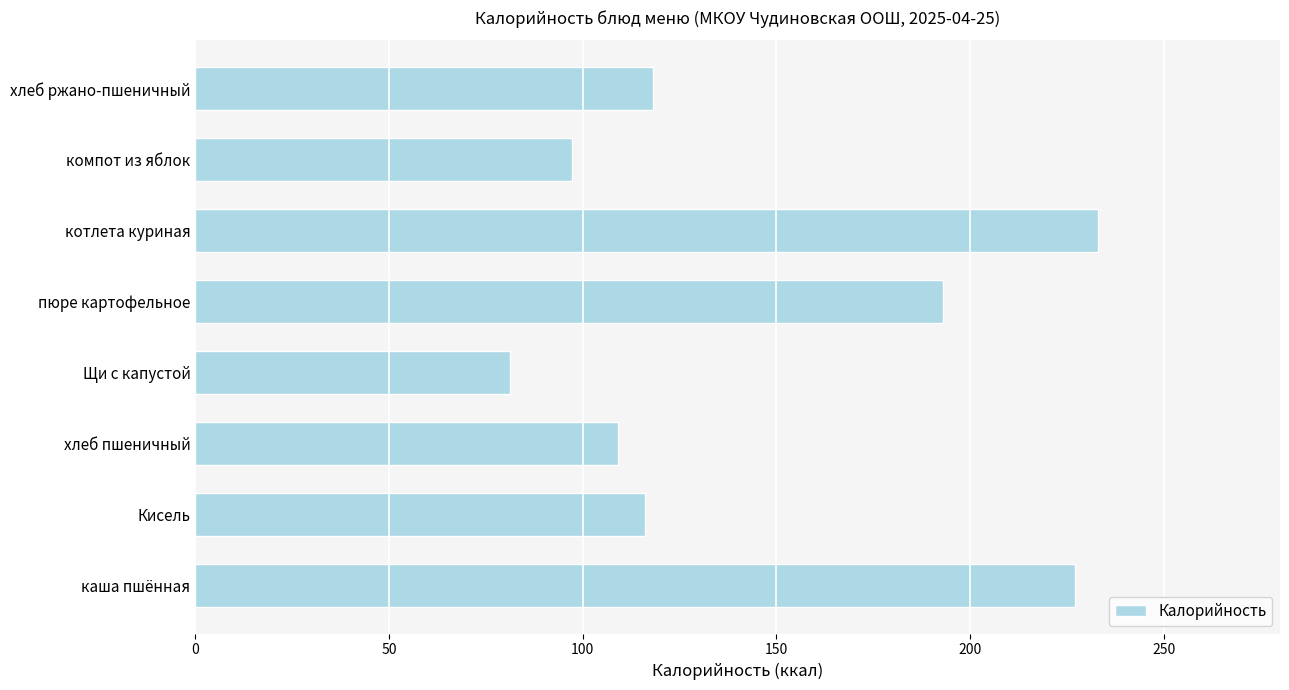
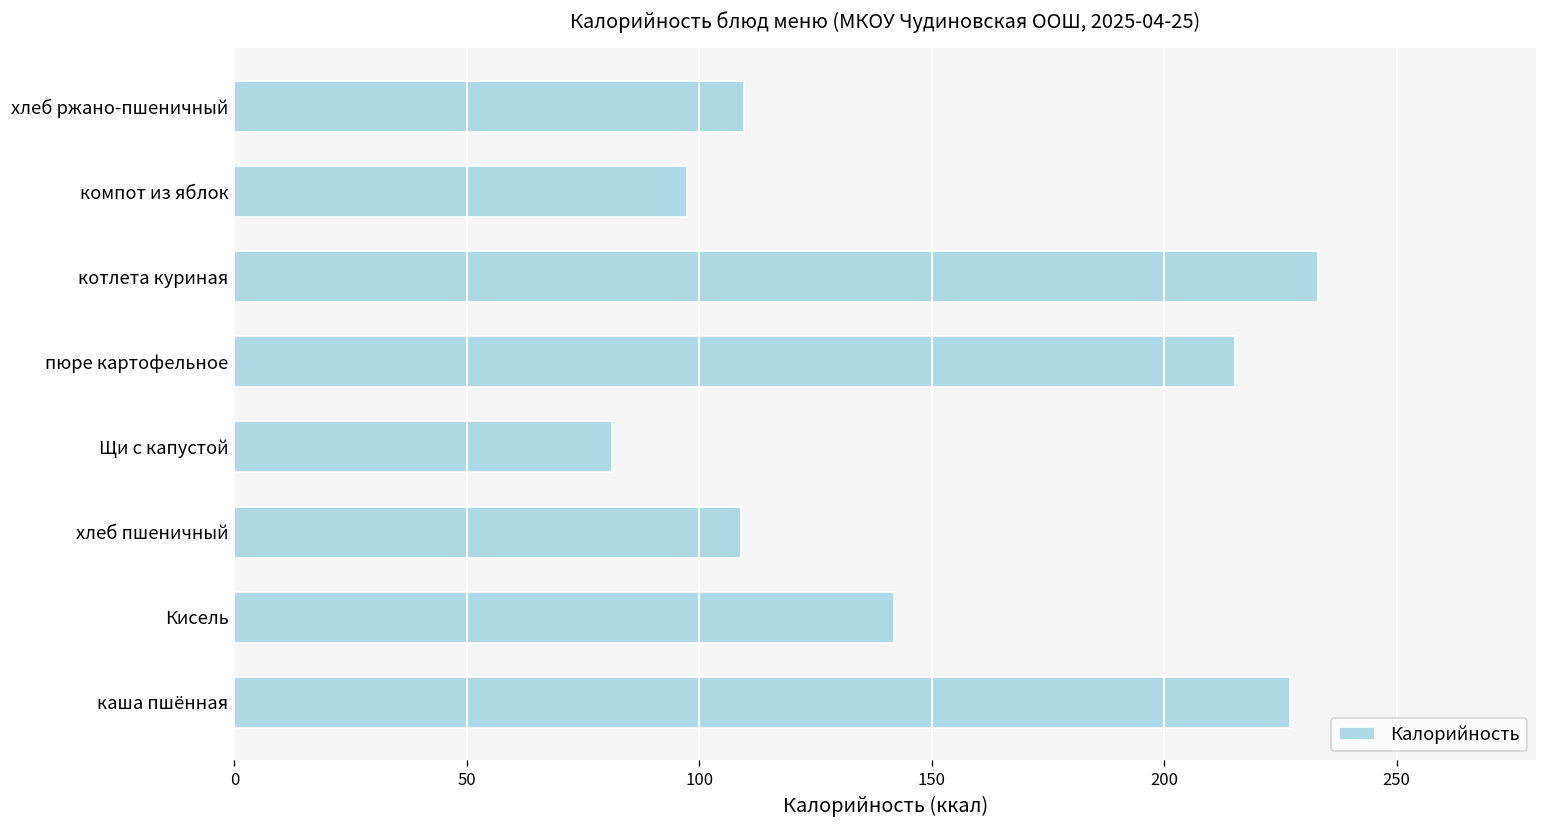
  {
-   "хлеб ржано-пшеничный": 118,
+   "хлеб ржано-пшеничный": 110,
    "компот из яблок": 97,
    "котлета куриная": 233,
-   "пюре картофельное": 193,
+   "пюре картофельное": 215,
    "Щи с капустой": 81,
    "хлеб пшеничный": 109,
-   "Кисель": 116,
+   "Кисель": 142,
    "каша пшённая": 227
  }
